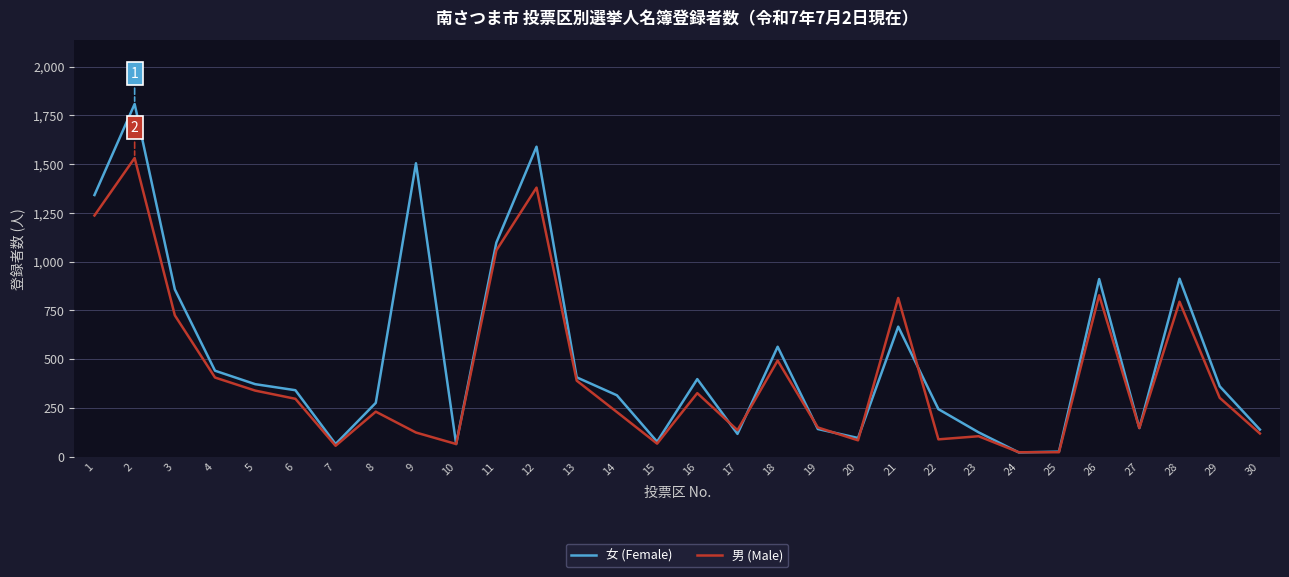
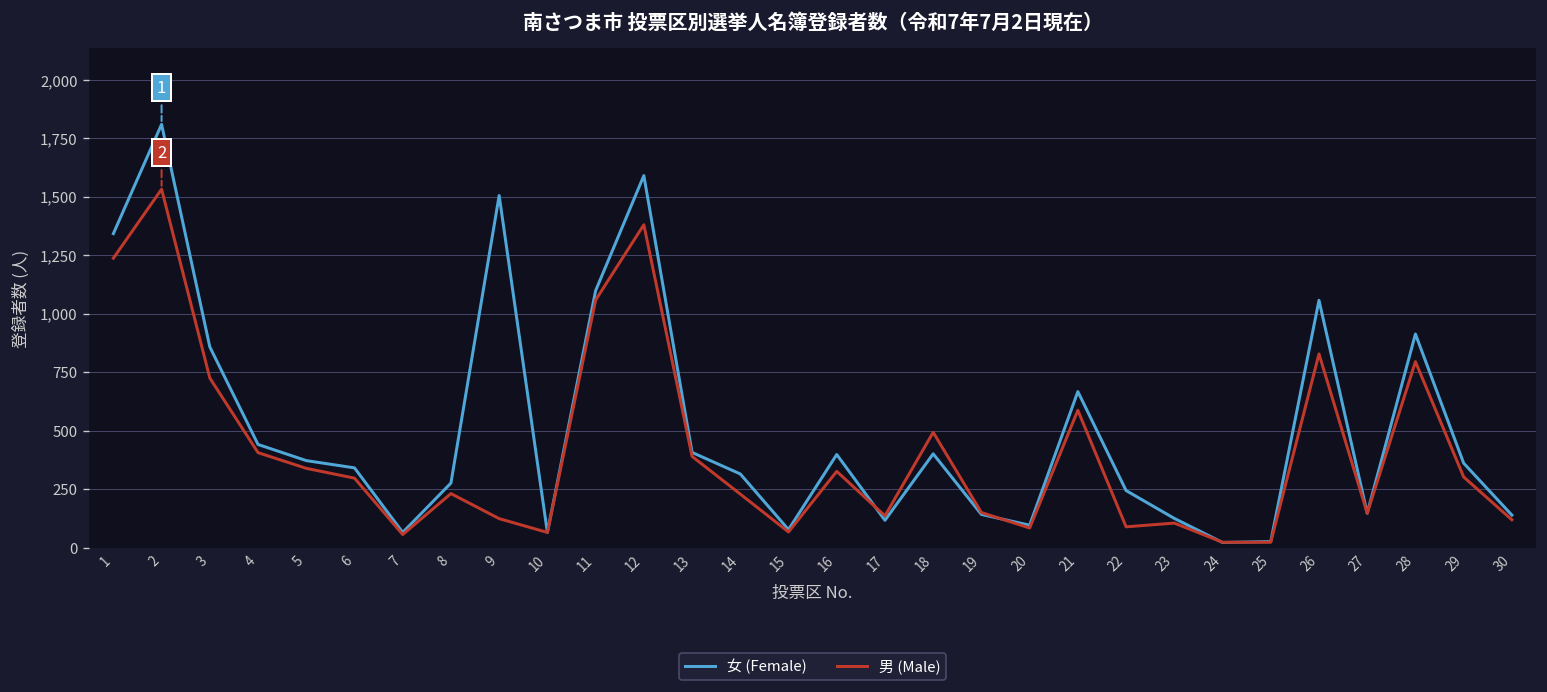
  {
    "女 (Female)": {
      "1": "1,340",
      "3": "860",
      "4": "440",
      "5": "370",
      "6": "340",
      "8": "280",
      "9": "1,510",
      "11": "1,100",
      "12": "1,590",
      "13": "410",
      "14": "320",
      "16": "400",
      "17": "120",
-     "18": "560",
+     "18": "400",
      "21": "670",
      "22": "240",
      "23": "130",
-     "26": "910",
+     "26": "1,060",
      "28": "910",
      "29": "360",
      "30": "140"
    },
    "男 (Male)": {
      "1": "1,240",
      "3": "730",
      "4": "410",
      "5": "340",
      "6": "300",
      "8": "230",
      "9": "120",
      "11": "1,060",
      "12": "1,380",
      "13": "390",
      "14": "230",
      "16": "330",
      "17": "140",
      "18": "490",
-     "21": "810",
+     "21": "590",
      "22": "90",
      "23": "110",
      "26": "830",
      "28": "800",
      "29": "300",
      "30": "120"
    }
  }
